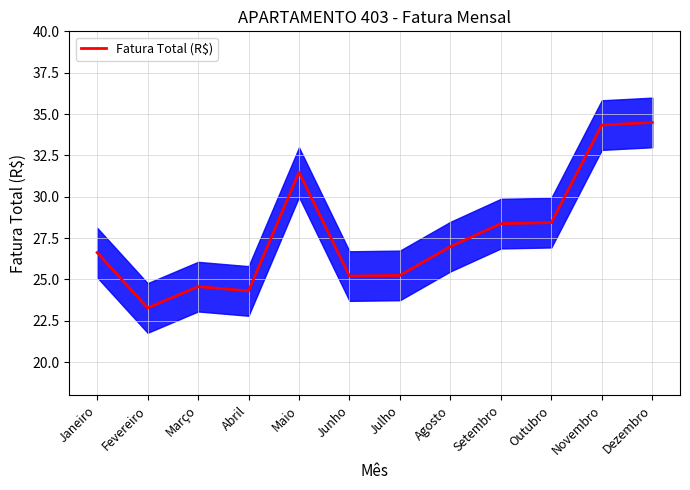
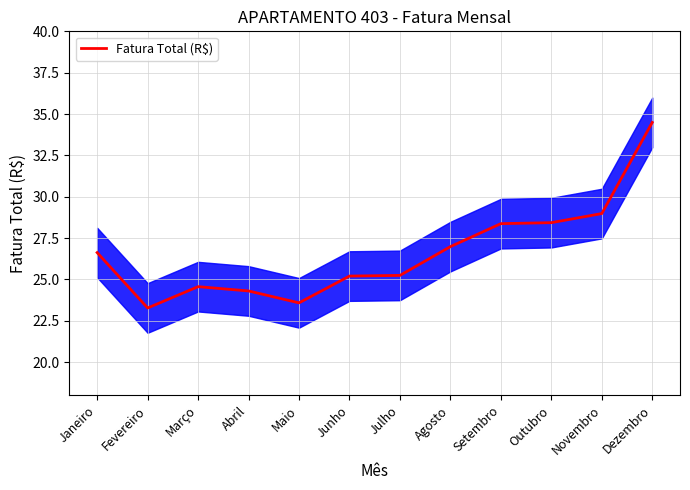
  {
    "Fatura Total (R$)": {
      "Janeiro": 26.6,
      "Fevereiro": 23.3,
      "Março": 24.6,
      "Abril": 24.3,
-     "Maio": 31.5,
+     "Maio": 23.6,
      "Junho": 25.2,
      "Julho": 25.2,
      "Agosto": 27.0,
      "Setembro": 28.4,
      "Outubro": 28.4,
-     "Novembro": 34.3,
+     "Novembro": 29.0,
      "Dezembro": 34.5
    }
  }
